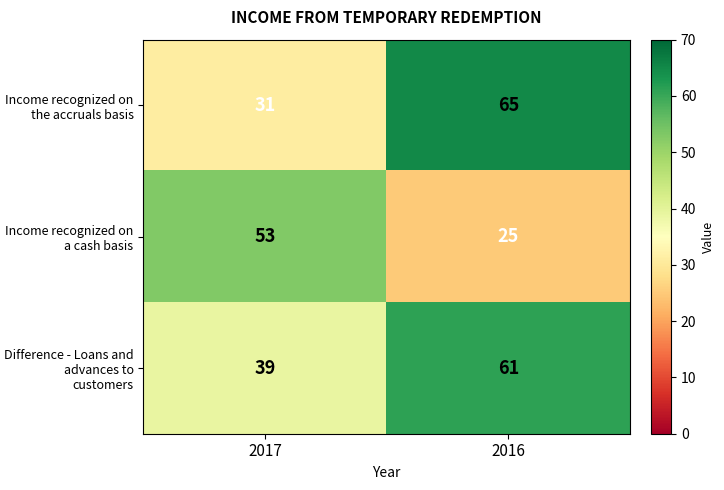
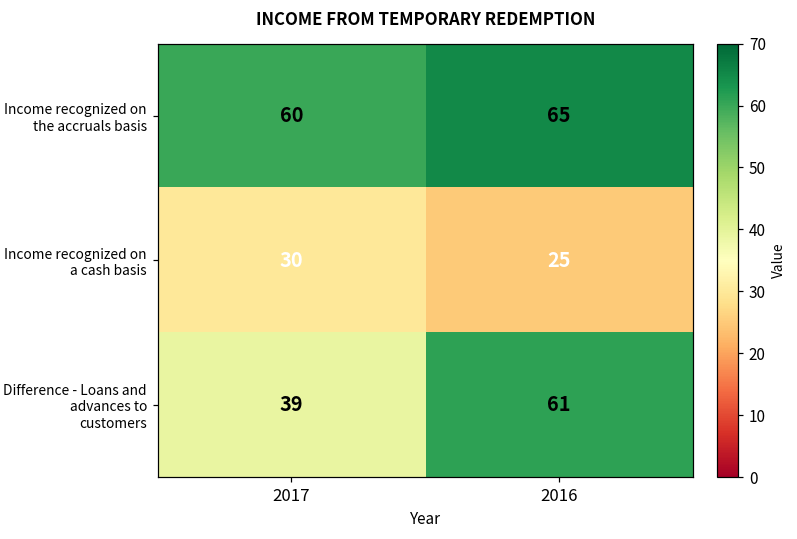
  {
    "Income recognized on the accruals basis": {
-     "2017": 31,
+     "2017": 60,
      "2016": 65
    },
    "Income recognized on a cash basis": {
-     "2017": 53,
+     "2017": 30,
      "2016": 25
    },
    "Difference - Loans and advances to customers": {
      "2017": 39,
      "2016": 61
    }
  }
